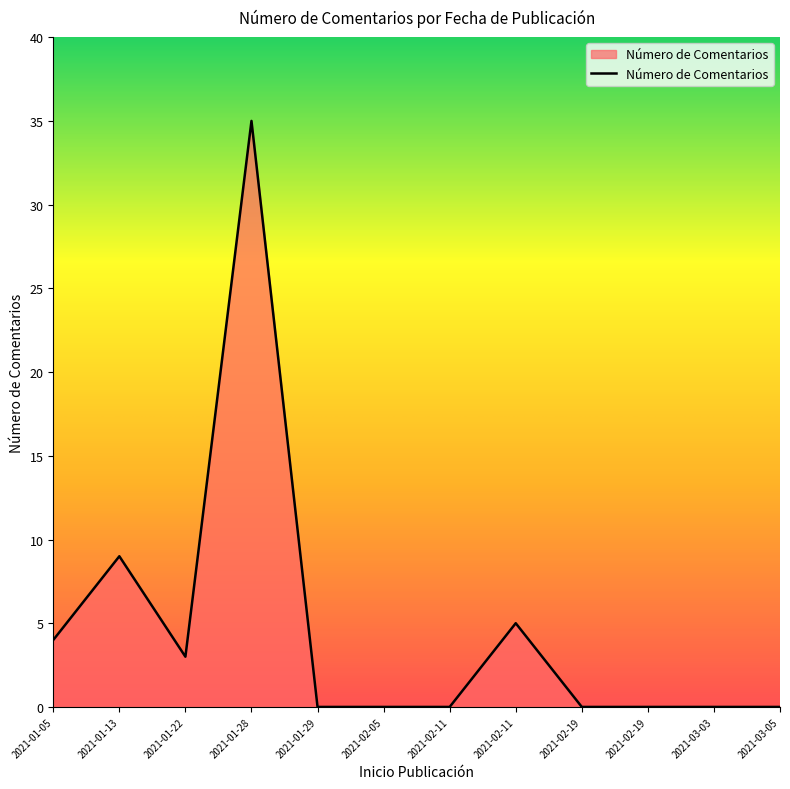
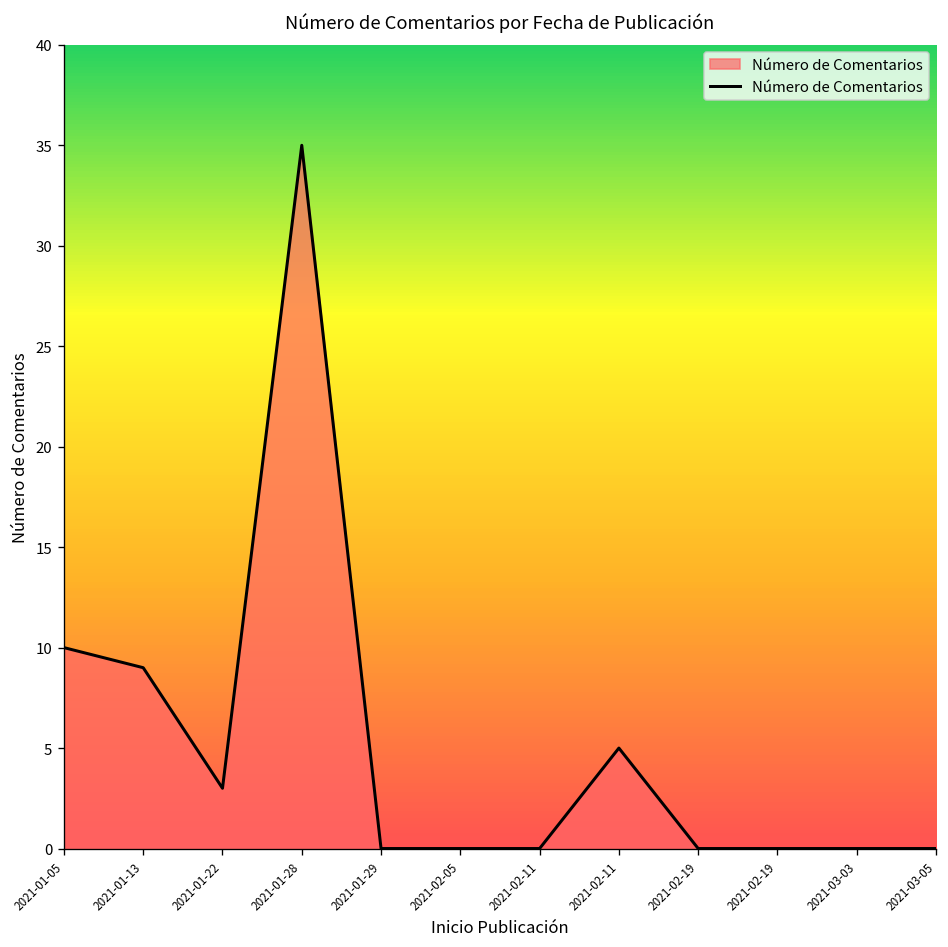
  {
-   "2021-01-05": 4,
+   "2021-01-05": 10,
    "2021-01-13": 9,
    "2021-01-22": 3,
    "2021-01-28": 35,
    "2021-01-29": 0,
    "2021-02-05": 0,
    "2021-03-03": 0,
    "2021-03-05": 0
  }
